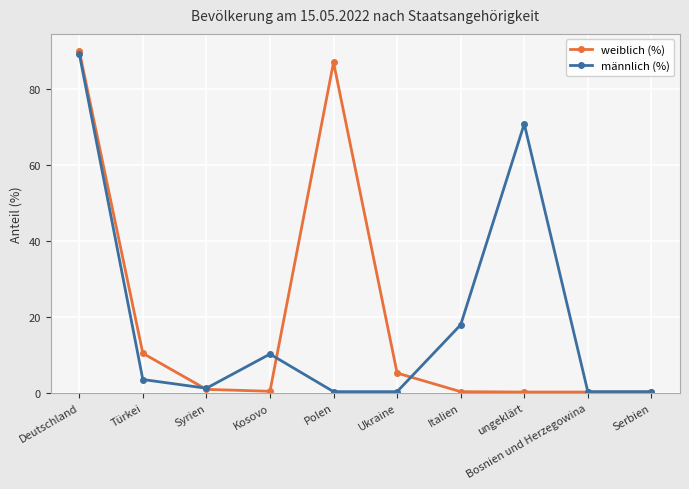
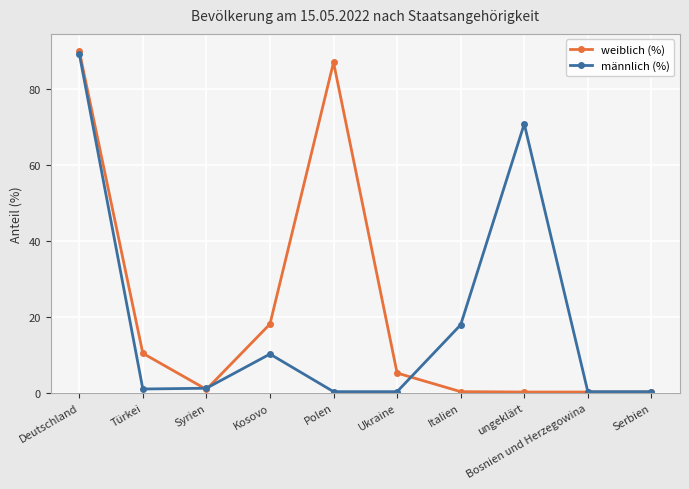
  {
    "weiblich (%)": {
      "Deutschland": 90,
      "Türkei": 10,
-     "Kosovo": 0,
+     "Kosovo": 18,
      "Polen": 87,
      "Ukraine": 5,
      "Italien": 0,
      "ungeklärt": 0
    },
    "männlich (%)": {
      "Deutschland": 89,
-     "Türkei": 4,
+     "Türkei": 1,
      "Kosovo": 10,
      "Polen": 0,
      "Ukraine": 0,
      "Italien": 18,
      "ungeklärt": 71
    }
  }
